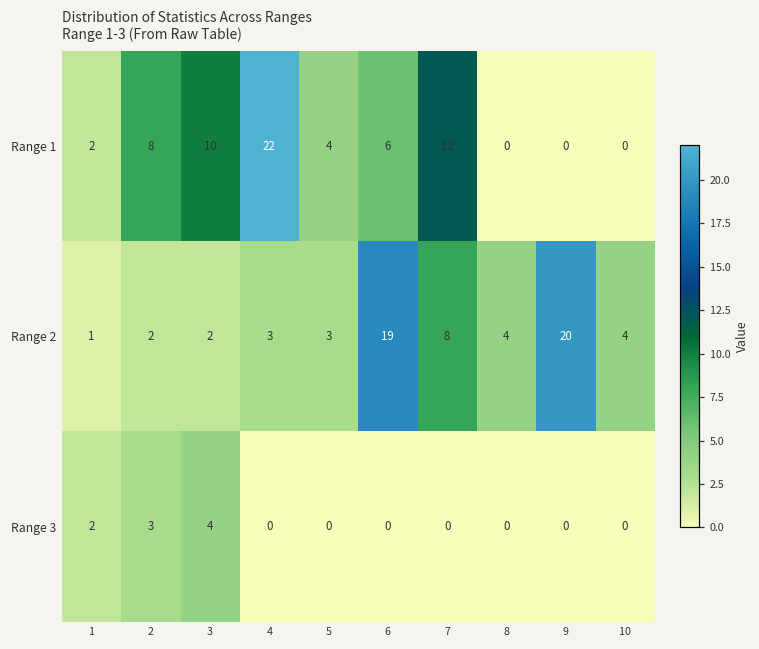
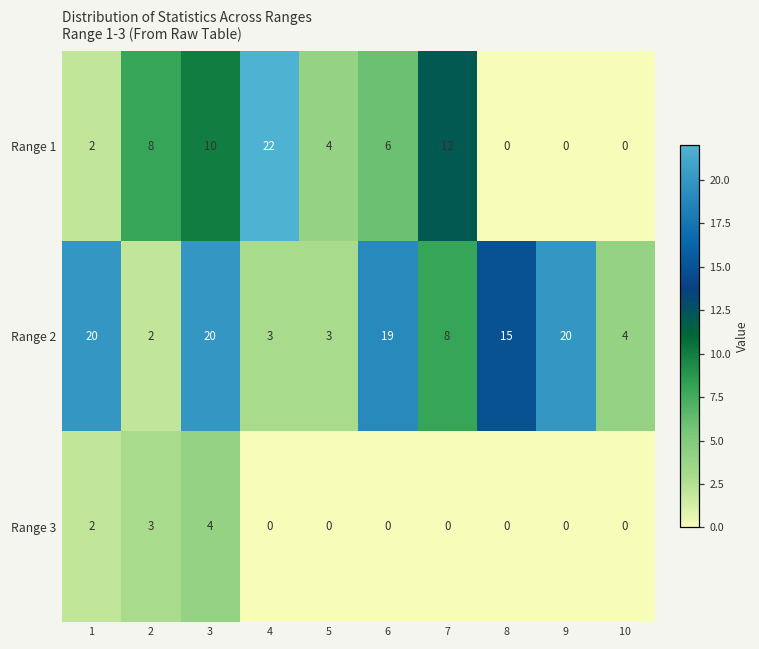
  {
    "Range 1": {
      "1": 2,
      "2": 8,
      "3": 10,
      "4": 22,
      "5": 4,
      "6": 6,
      "7": 12,
      "8": 0,
      "9": 0,
      "10": 0
    },
    "Range 2": {
-     "1": 1,
+     "1": 20,
      "2": 2,
-     "3": 2,
+     "3": 20,
      "4": 3,
      "5": 3,
      "6": 19,
      "7": 8,
-     "8": 4,
+     "8": 15,
      "9": 20,
      "10": 4
    },
    "Range 3": {
      "1": 2,
      "2": 3,
      "3": 4,
      "4": 0,
      "5": 0,
      "6": 0,
      "7": 0,
      "8": 0,
      "9": 0,
      "10": 0
    }
  }
